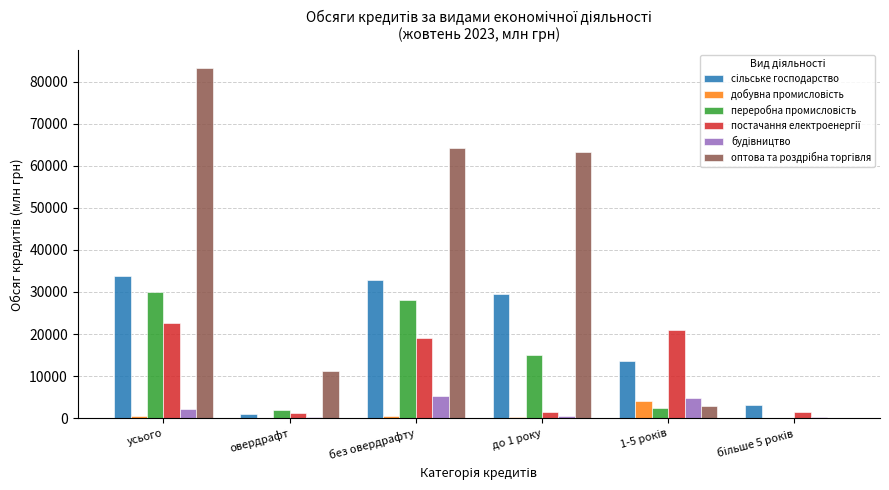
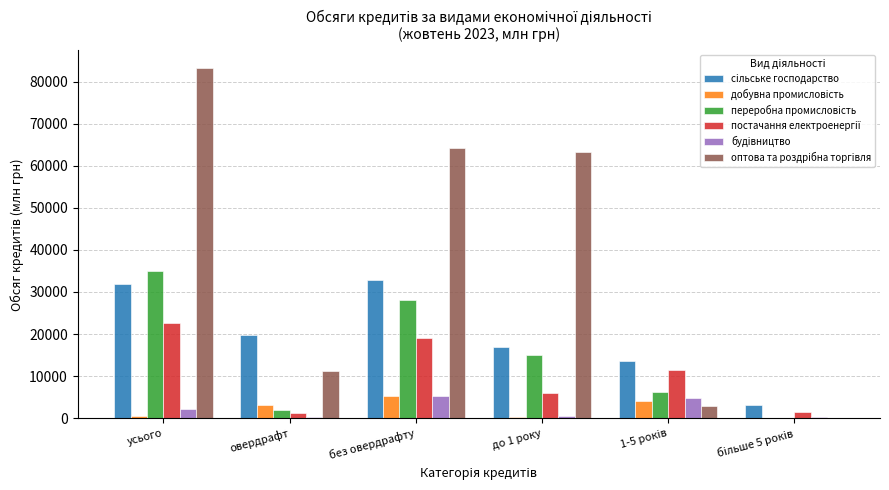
  {
    "сільське господарство": {
-     "усього": 34000,
-     "овердрафт": 1000,
+     "усього": 32000,
+     "овердрафт": 20000,
      "без овердрафту": 33000,
-     "до 1 року": 30000,
+     "до 1 року": 17000,
      "1-5 років": 14000,
      "більше 5 років": 3000
    },
    "добувна промисловість": {
-     "овердрафт": 0,
-     "без овердрафту": 0,
+     "овердрафт": 3000,
+     "без овердрафту": 5000,
      "1-5 років": 4000,
      "більше 5 років": 0
    },
    "переробна промисловість": {
-     "усього": 30000,
+     "усього": 35000,
      "овердрафт": 2000,
      "без овердрафту": 28000,
      "до 1 року": 15000,
-     "1-5 років": 3000
+     "1-5 років": 6000
    },
    "постачання електроенергії": {
      "усього": 23000,
      "овердрафт": 1000,
      "без овердрафту": 19000,
-     "до 1 року": 2000,
-     "1-5 років": 21000,
+     "до 1 року": 6000,
+     "1-5 років": 12000,
      "більше 5 років": 2000
    },
    "будівництво": {
      "усього": 2000,
      "без овердрафту": 5000,
      "до 1 року": 1000,
      "1-5 років": 5000
    },
    "оптова та роздрібна торгівля": {
      "усього": 83000,
      "овердрафт": 11000,
      "без овердрафту": 64000,
      "до 1 року": 63000,
      "1-5 років": 3000
    }
  }
